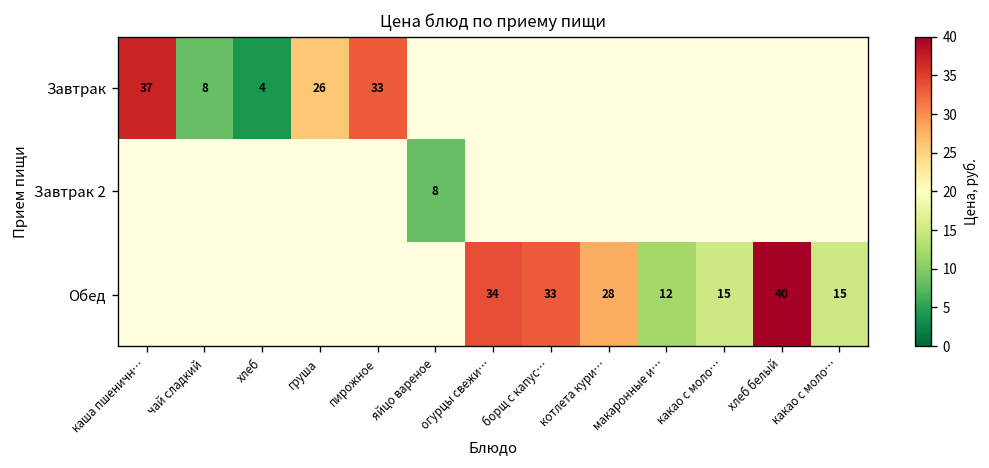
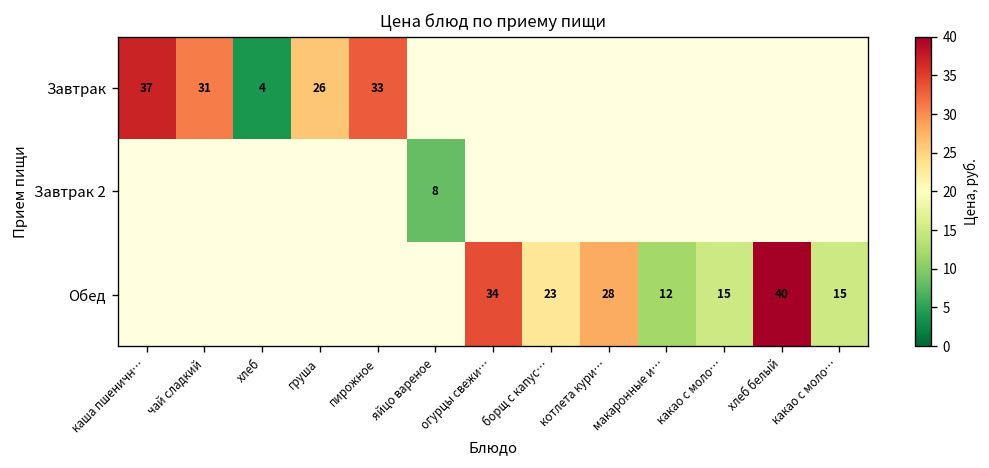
  {
    "Завтрак": {
      "каша пшеничн…": 37,
-     "чай сладкий": 8,
+     "чай сладкий": 31,
      "хлеб": 4,
      "груша": 26,
      "пирожное": 33
    },
    "Завтрак 2": {
      "яйцо вареное": 8
    },
    "Обед": {
      "огурцы свежи…": 34,
-     "борщ с капус…": 33,
+     "борщ с капус…": 23,
      "котлета кури…": 28,
      "макаронные и…": 12,
      "хлеб белый": 40
    }
  }
